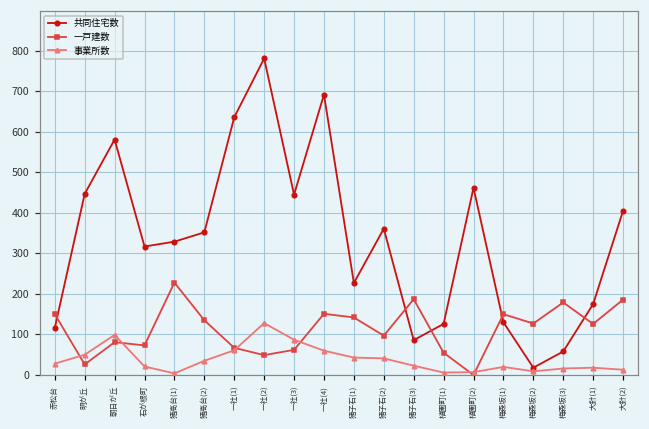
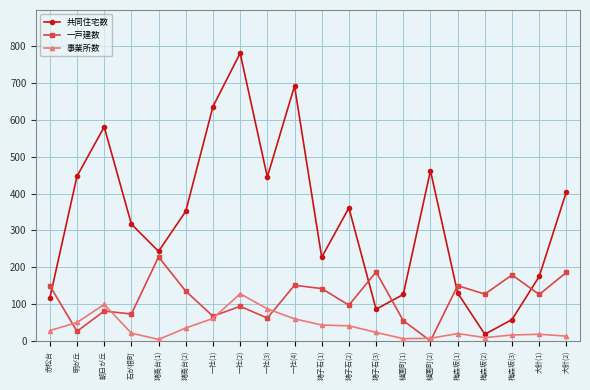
  {
    "共同住宅数": {
      "赤松台": 120,
      "明が丘": 450,
      "朝日が丘": 580,
      "石が根町": 320,
-     "猪高台(1)": 330,
+     "猪高台(1)": 240,
      "猪高台(2)": 350,
      "一社(1)": 640,
      "一社(2)": 780,
      "一社(3)": 450,
      "一社(4)": 690,
      "猪子石(1)": 230,
      "猪子石(2)": 360,
      "猪子石(3)": 90,
      "植園町(1)": 130,
      "植園町(2)": 460,
      "梅森坂(1)": 130,
      "梅森坂(2)": 20,
      "梅森坂(3)": 60,
      "大針(1)": 180,
      "大針(2)": 410
    },
    "一戸建数": {
      "赤松台": 150,
      "明が丘": 30,
      "朝日が丘": 80,
      "石が根町": 70,
      "猪高台(1)": 230,
      "猪高台(2)": 140,
-     "一社(2)": 50,
+     "一社(2)": 90,
      "一社(3)": 60,
      "一社(4)": 150,
      "猪子石(1)": 140,
      "猪子石(2)": 100,
      "猪子石(3)": 190,
      "植園町(1)": 60,
      "植園町(2)": 0,
      "梅森坂(1)": 150,
      "梅森坂(2)": 130,
      "梅森坂(3)": 180,
      "大針(1)": 130,
      "大針(2)": 190
    },
    "事業所数": {
      "赤松台": 30,
      "明が丘": 50,
      "朝日が丘": 100,
      "石が根町": 20,
      "猪高台(1)": 0,
      "猪高台(2)": 40,
      "一社(2)": 130,
      "一社(3)": 90,
      "一社(4)": 60,
      "猪子石(1)": 40,
      "猪子石(2)": 40,
      "猪子石(3)": 20,
      "植園町(1)": 10,
      "植園町(2)": 10,
      "梅森坂(1)": 20,
      "梅森坂(2)": 10,
      "梅森坂(3)": 20,
      "大針(1)": 20,
      "大針(2)": 10
    }
  }
